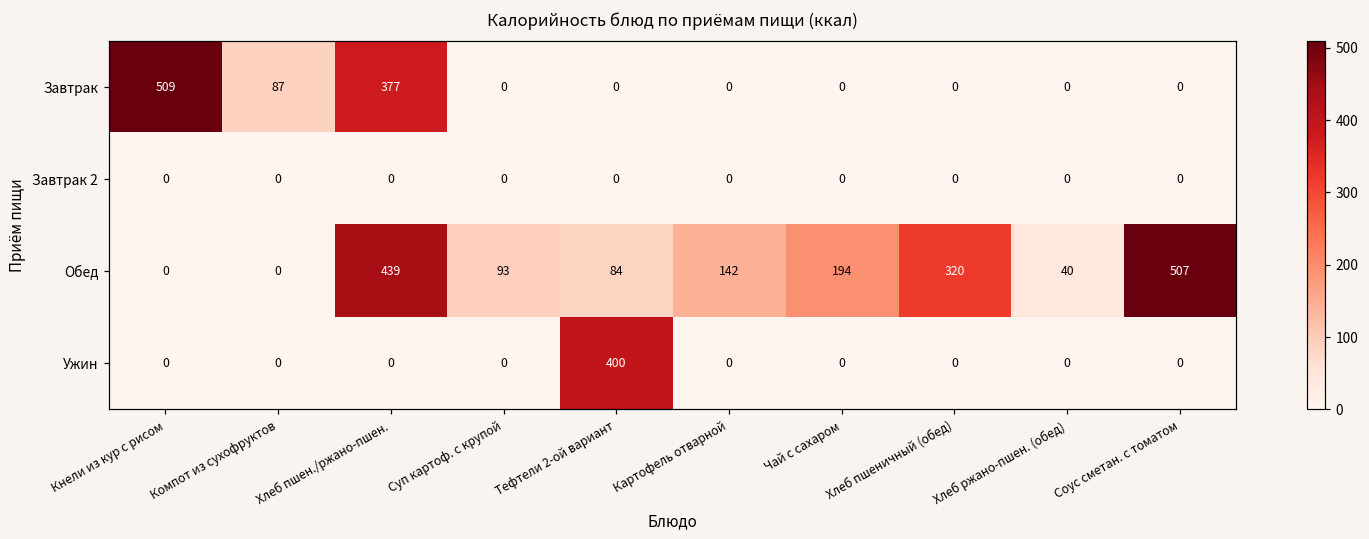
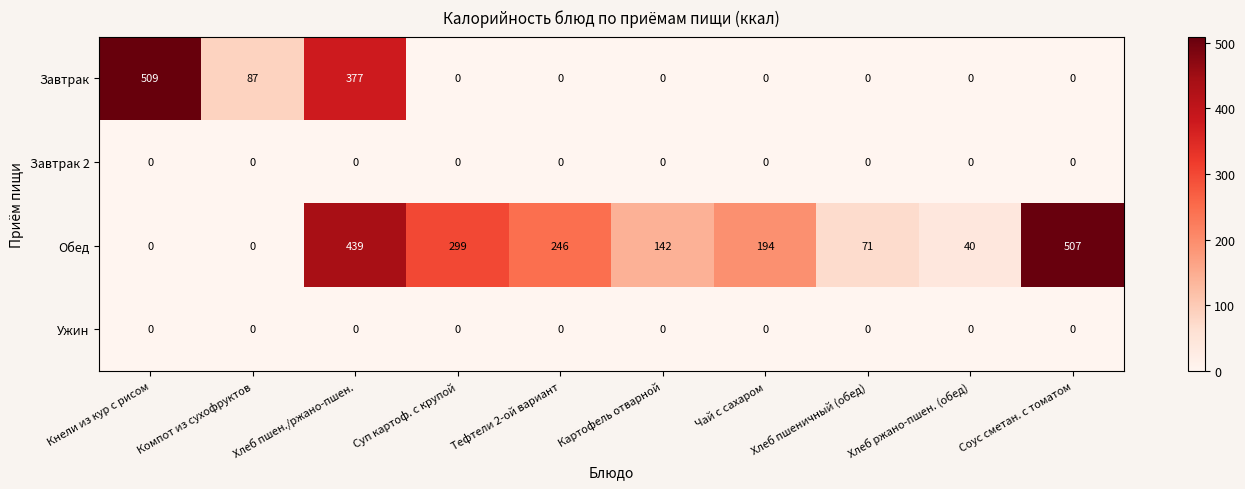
  {
    "Завтрак": {
      "Кнели из кур с рисом": 509,
      "Компот из сухофруктов": 87,
      "Хлеб пшен./ржано-пшен.": 377,
      "Суп картоф. с крупой": 0,
      "Тефтели 2-ой вариант": 0,
      "Картофель отварной": 0,
      "Чай с сахаром": 0,
      "Хлеб пшеничный (обед)": 0,
      "Хлеб ржано-пшен. (обед)": 0,
      "Соус сметан. с томатом": 0
    },
    "Завтрак 2": {
      "Кнели из кур с рисом": 0,
      "Компот из сухофруктов": 0,
      "Хлеб пшен./ржано-пшен.": 0,
      "Суп картоф. с крупой": 0,
      "Тефтели 2-ой вариант": 0,
      "Картофель отварной": 0,
      "Чай с сахаром": 0,
      "Хлеб пшеничный (обед)": 0,
      "Хлеб ржано-пшен. (обед)": 0,
      "Соус сметан. с томатом": 0
    },
    "Обед": {
      "Кнели из кур с рисом": 0,
      "Компот из сухофруктов": 0,
      "Хлеб пшен./ржано-пшен.": 439,
-     "Суп картоф. с крупой": 93,
-     "Тефтели 2-ой вариант": 84,
+     "Суп картоф. с крупой": 299,
+     "Тефтели 2-ой вариант": 246,
      "Картофель отварной": 142,
      "Чай с сахаром": 194,
-     "Хлеб пшеничный (обед)": 320,
+     "Хлеб пшеничный (обед)": 71,
      "Хлеб ржано-пшен. (обед)": 40,
      "Соус сметан. с томатом": 507
    },
    "Ужин": {
      "Кнели из кур с рисом": 0,
      "Компот из сухофруктов": 0,
      "Хлеб пшен./ржано-пшен.": 0,
      "Суп картоф. с крупой": 0,
-     "Тефтели 2-ой вариант": 400,
+     "Тефтели 2-ой вариант": 0,
      "Картофель отварной": 0,
      "Чай с сахаром": 0,
      "Хлеб пшеничный (обед)": 0,
      "Хлеб ржано-пшен. (обед)": 0,
      "Соус сметан. с томатом": 0
    }
  }
